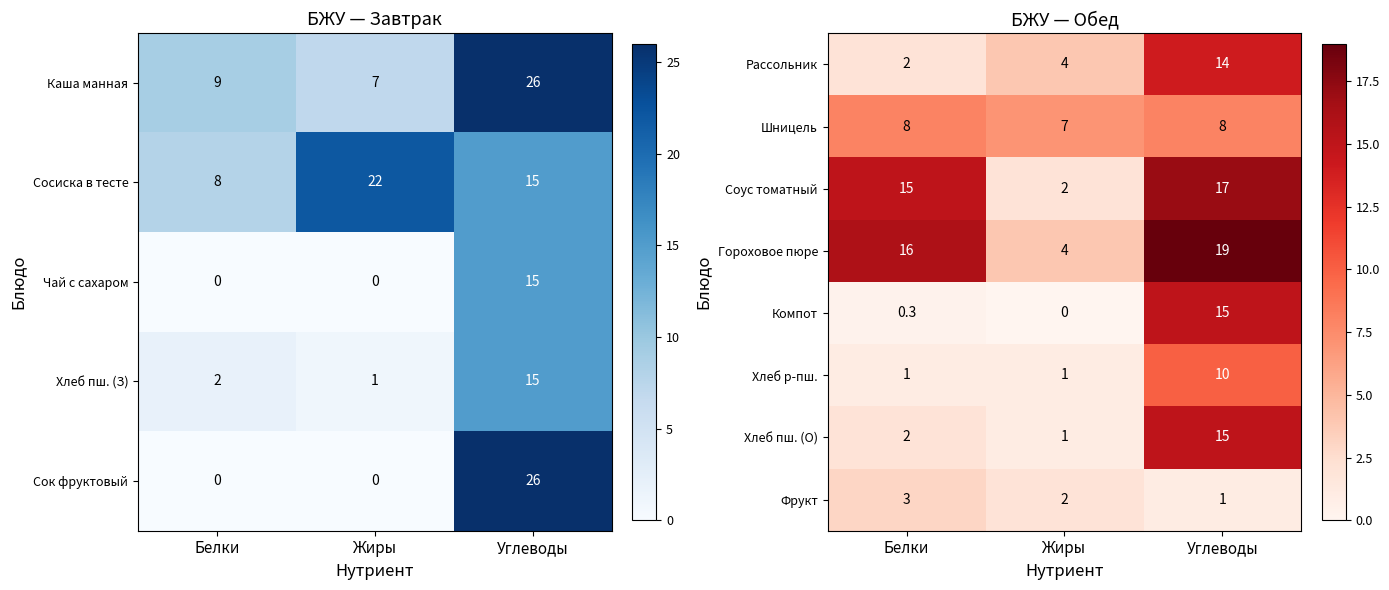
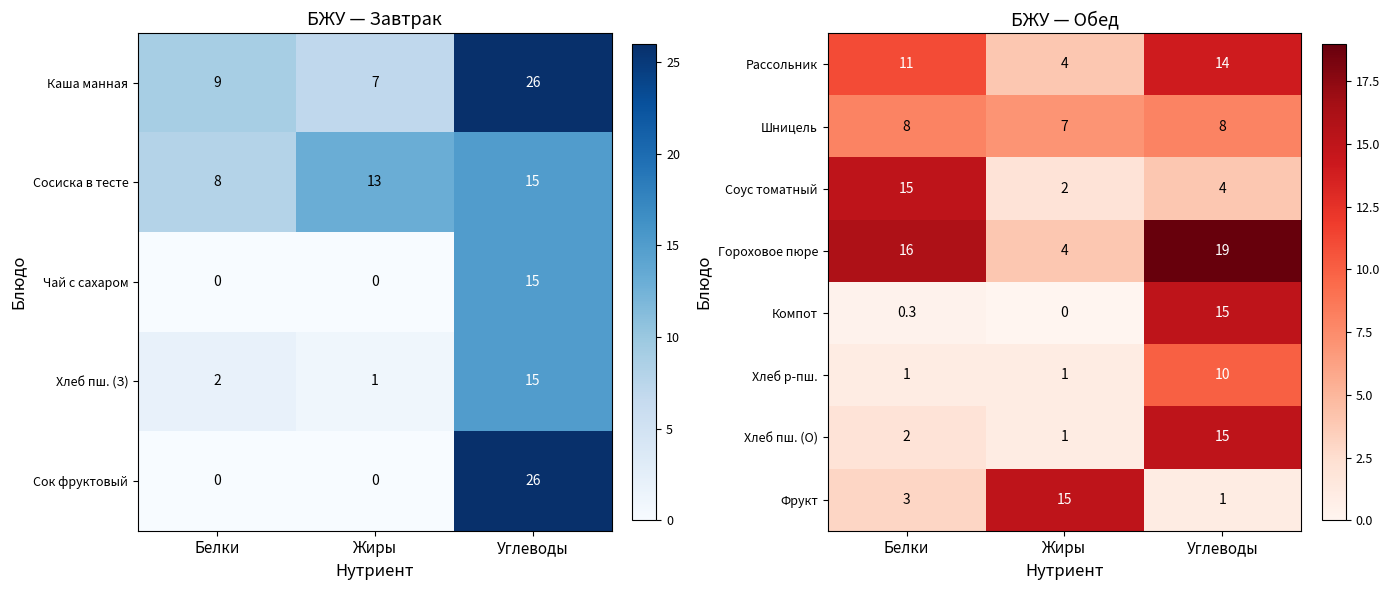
  {
    "БЖУ — Завтрак": {
      "Каша манная": {
        "Белки": 9,
        "Жиры": 7,
        "Углеводы": 26
      },
      "Сосиска в тесте": {
        "Белки": 8,
-       "Жиры": 22,
+       "Жиры": 13,
        "Углеводы": 15
      },
      "Чай с сахаром": {
        "Белки": 0,
        "Жиры": 0,
        "Углеводы": 15
      },
      "Хлеб пш. (З)": {
        "Белки": 2,
        "Жиры": 1,
        "Углеводы": 15
      },
      "Сок фруктовый": {
        "Белки": 0,
        "Жиры": 0,
        "Углеводы": 26
      }
    },
    "БЖУ — Обед": {
      "Рассольник": {
-       "Белки": 2,
+       "Белки": 11,
        "Жиры": 4,
        "Углеводы": 14
      },
      "Шницель": {
        "Белки": 8,
        "Жиры": 7,
        "Углеводы": 8
      },
      "Соус томатный": {
        "Белки": 15,
        "Жиры": 2,
-       "Углеводы": 17
+       "Углеводы": 4
      },
      "Гороховое пюре": {
        "Белки": 16,
        "Жиры": 4,
        "Углеводы": 19
      },
      "Компот": {
        "Белки": 0.3,
        "Жиры": 0,
        "Углеводы": 15
      },
      "Хлеб р-пш.": {
        "Белки": 1,
        "Жиры": 1,
        "Углеводы": 10
      },
      "Хлеб пш. (О)": {
        "Белки": 2,
        "Жиры": 1,
        "Углеводы": 15
      },
      "Фрукт": {
        "Белки": 3,
-       "Жиры": 2,
+       "Жиры": 15,
        "Углеводы": 1
      }
    }
  }
